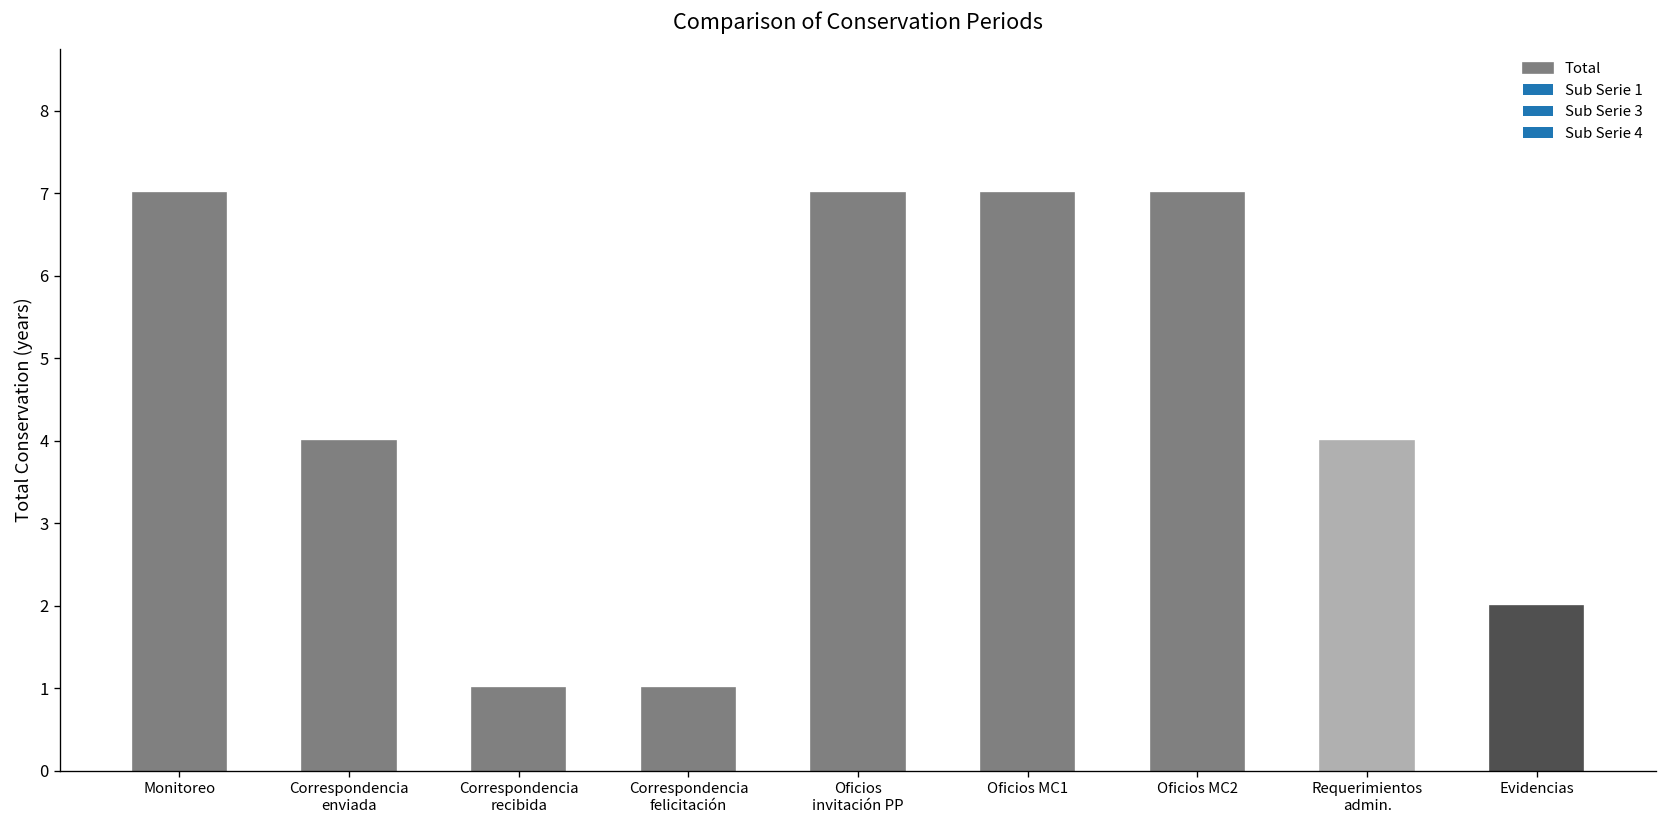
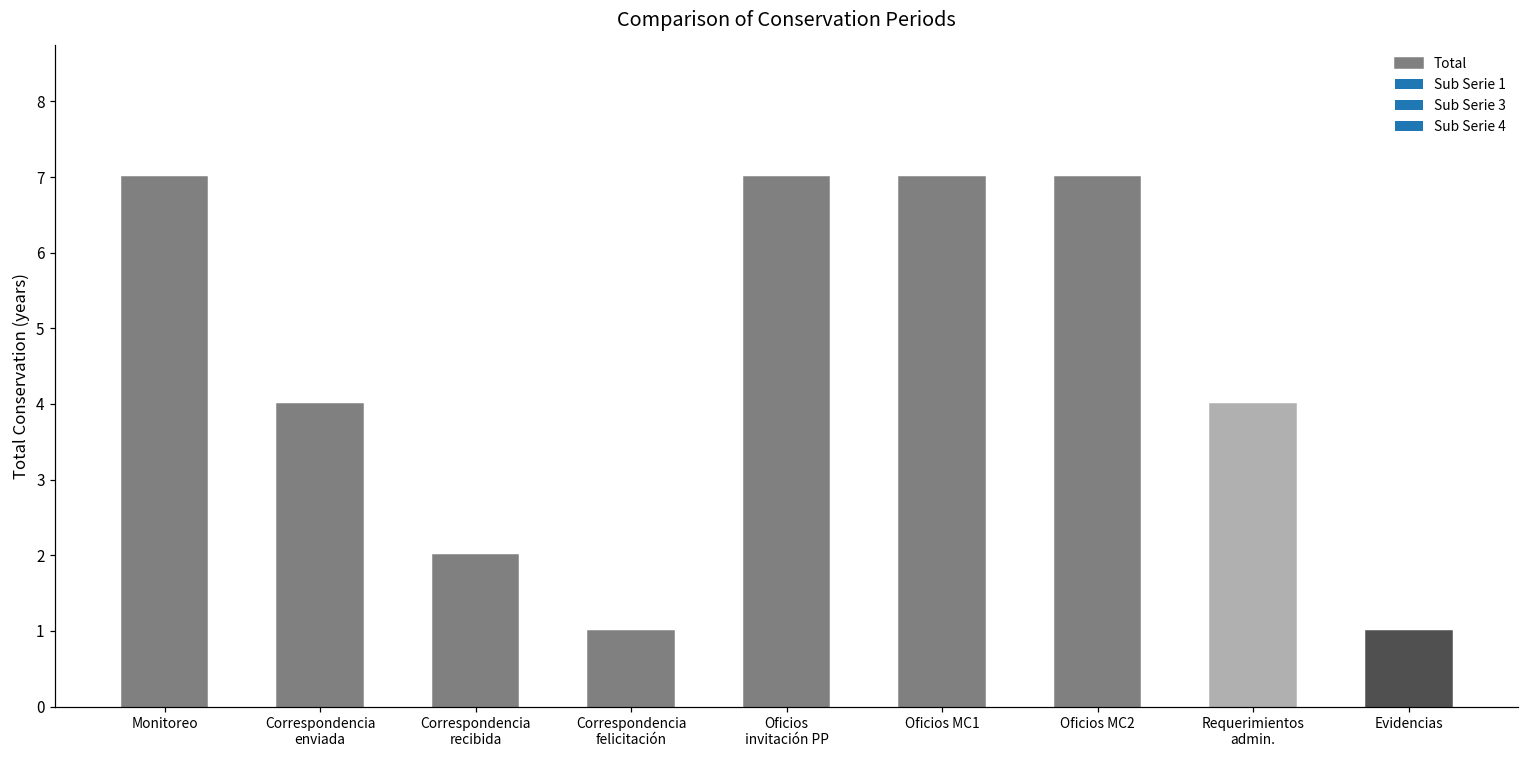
  {
    "Monitoreo": 7,
    "Correspondencia enviada": 4,
-   "Correspondencia recibida": 1,
+   "Correspondencia recibida": 2,
    "Correspondencia felicitación": 1,
    "Oficios invitación PP": 7,
    "Oficios MC1": 7,
    "Oficios MC2": 7,
    "Requerimientos admin.": 4,
-   "Evidencias": 2
+   "Evidencias": 1
  }
